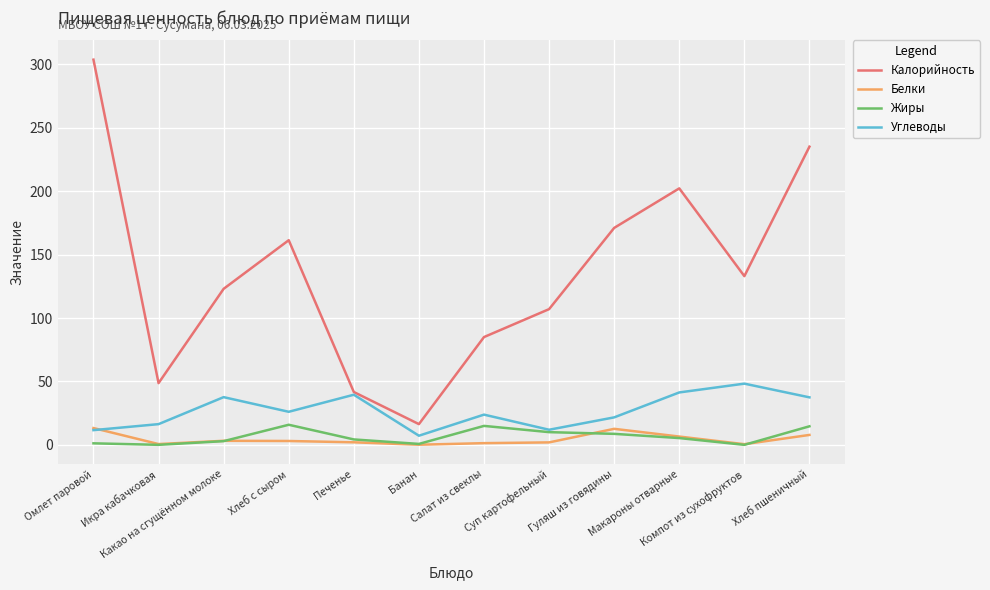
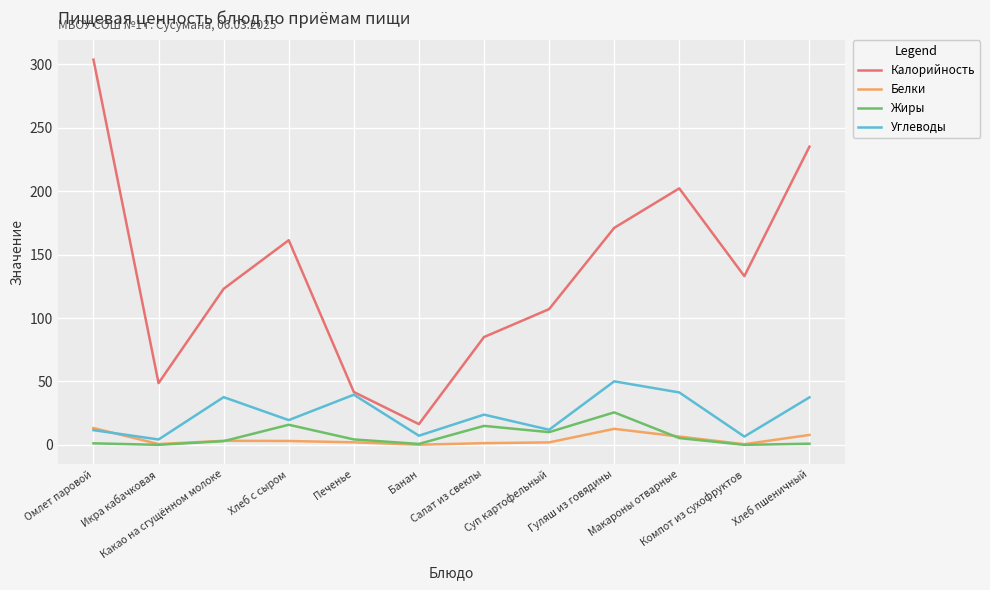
  {
    "Жиры": {
      "Омлет паровой": 1,
      "Хлеб с сыром": 16,
      "Печенье": 4,
      "Салат из свеклы": 15,
-     "Гуляш из говядины": 9,
-     "Хлеб пшеничный": 15
+     "Гуляш из говядины": 26,
+     "Хлеб пшеничный": 1
    },
    "Углеводы": {
-     "Икра кабачковая": 16,
+     "Икра кабачковая": 4,
      "Какао на сгущённом молоке": 38,
-     "Хлеб с сыром": 26,
+     "Хлеб с сыром": 20,
      "Печенье": 40,
      "Банан": 7,
      "Салат из свеклы": 24,
-     "Гуляш из говядины": 22,
+     "Гуляш из говядины": 50,
      "Макароны отварные": 41,
-     "Компот из сухофруктов": 48,
+     "Компот из сухофруктов": 7,
      "Хлеб пшеничный": 38
    }
  }
